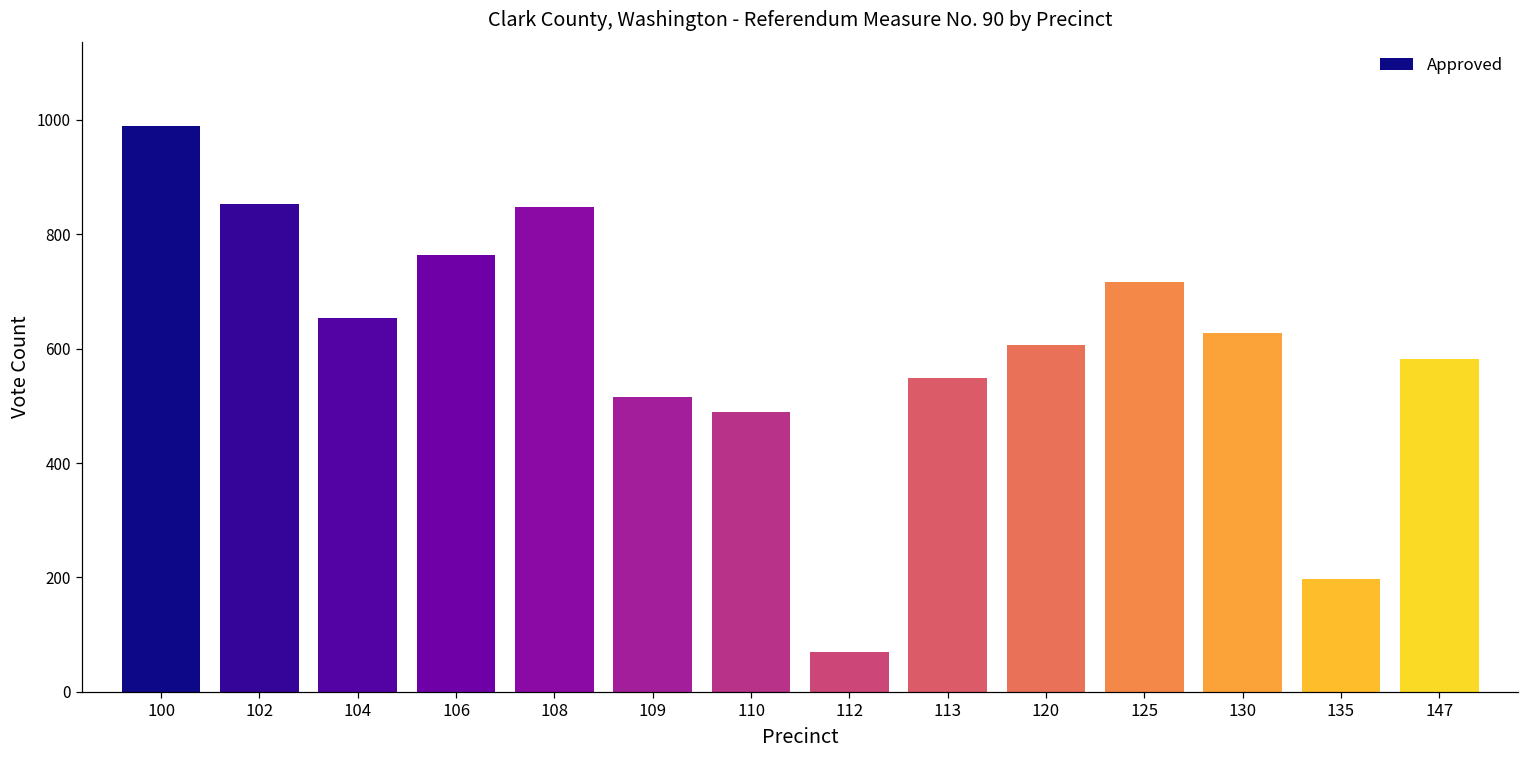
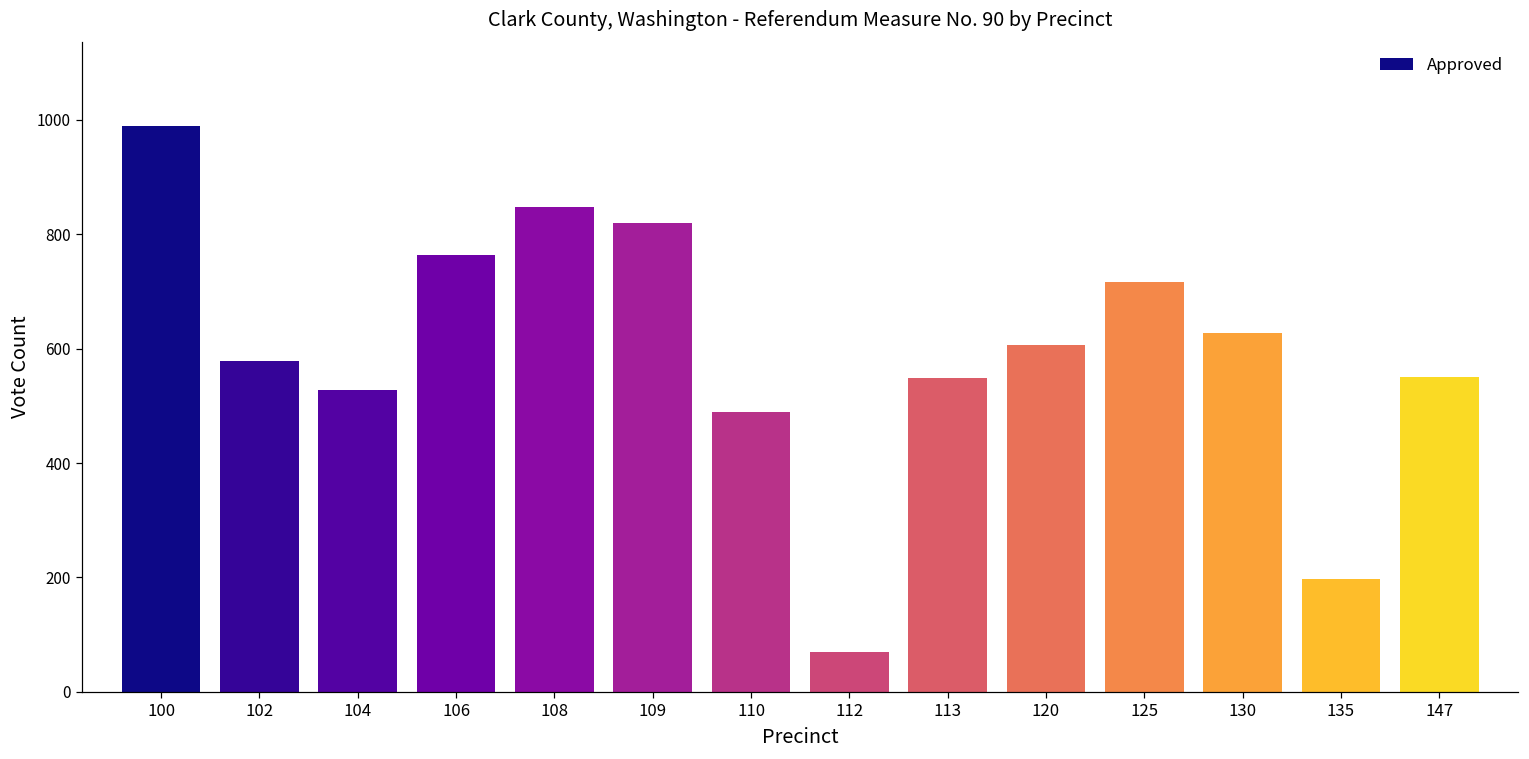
  {
    "100": 990,
-   "102": 850,
-   "104": 650,
+   "102": 580,
+   "104": 530,
    "106": 760,
    "108": 850,
-   "109": 520,
+   "109": 820,
    "110": 490,
    "112": 70,
    "113": 550,
    "120": 610,
    "125": 720,
    "130": 630,
    "135": 200,
-   "147": 580
+   "147": 550
  }
